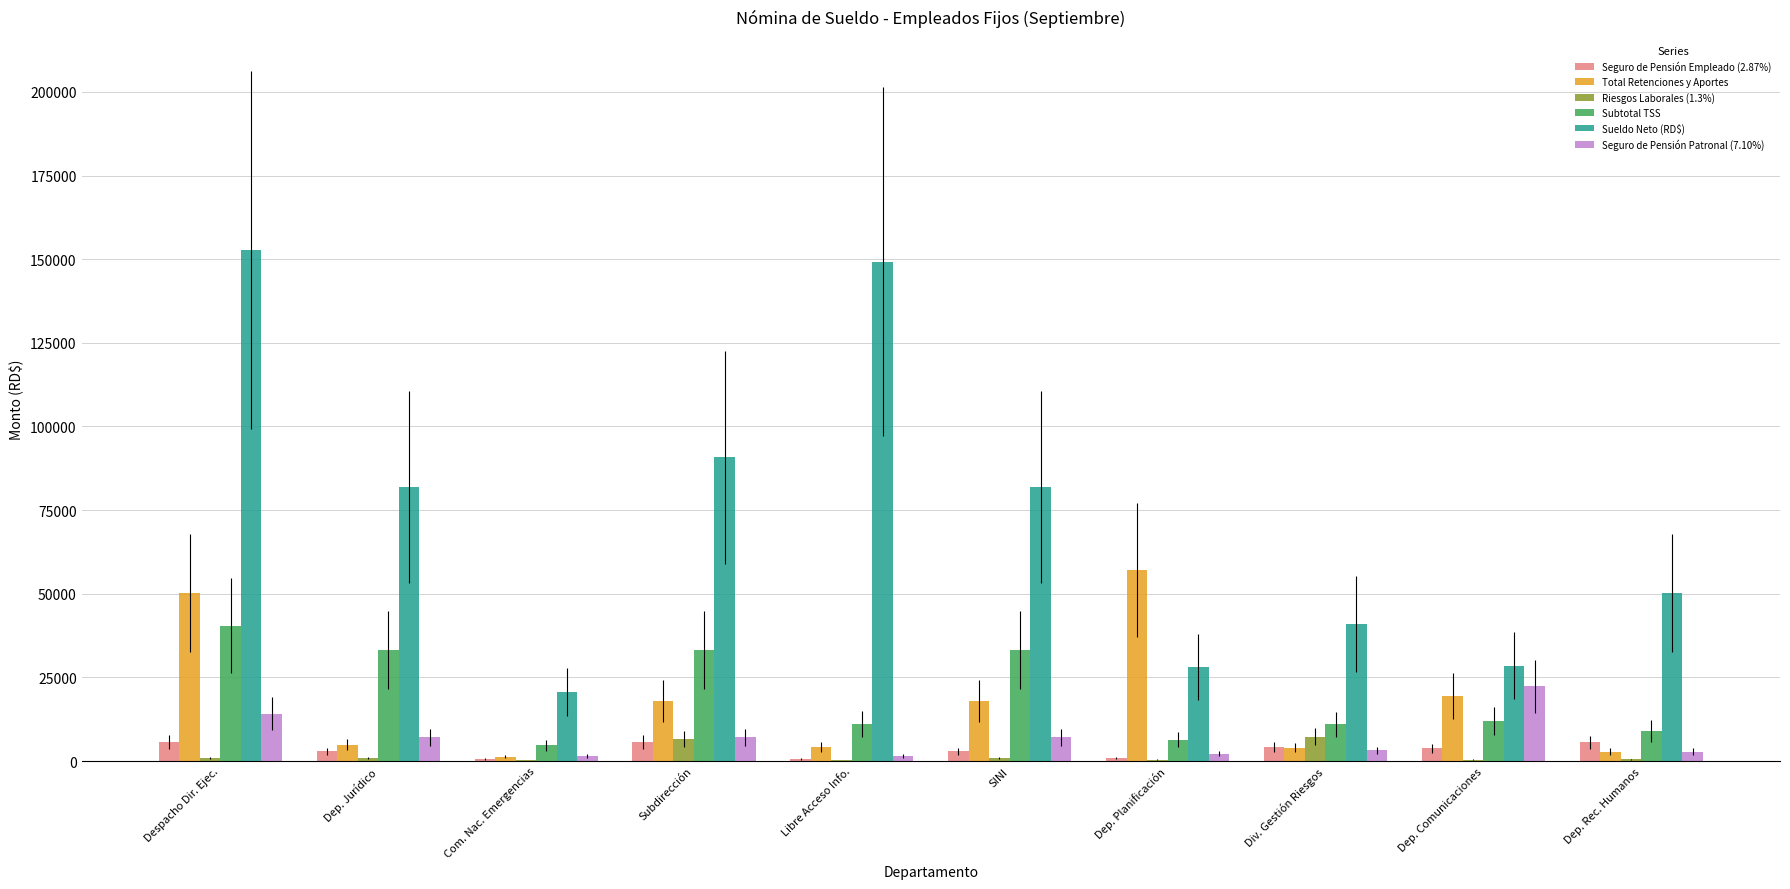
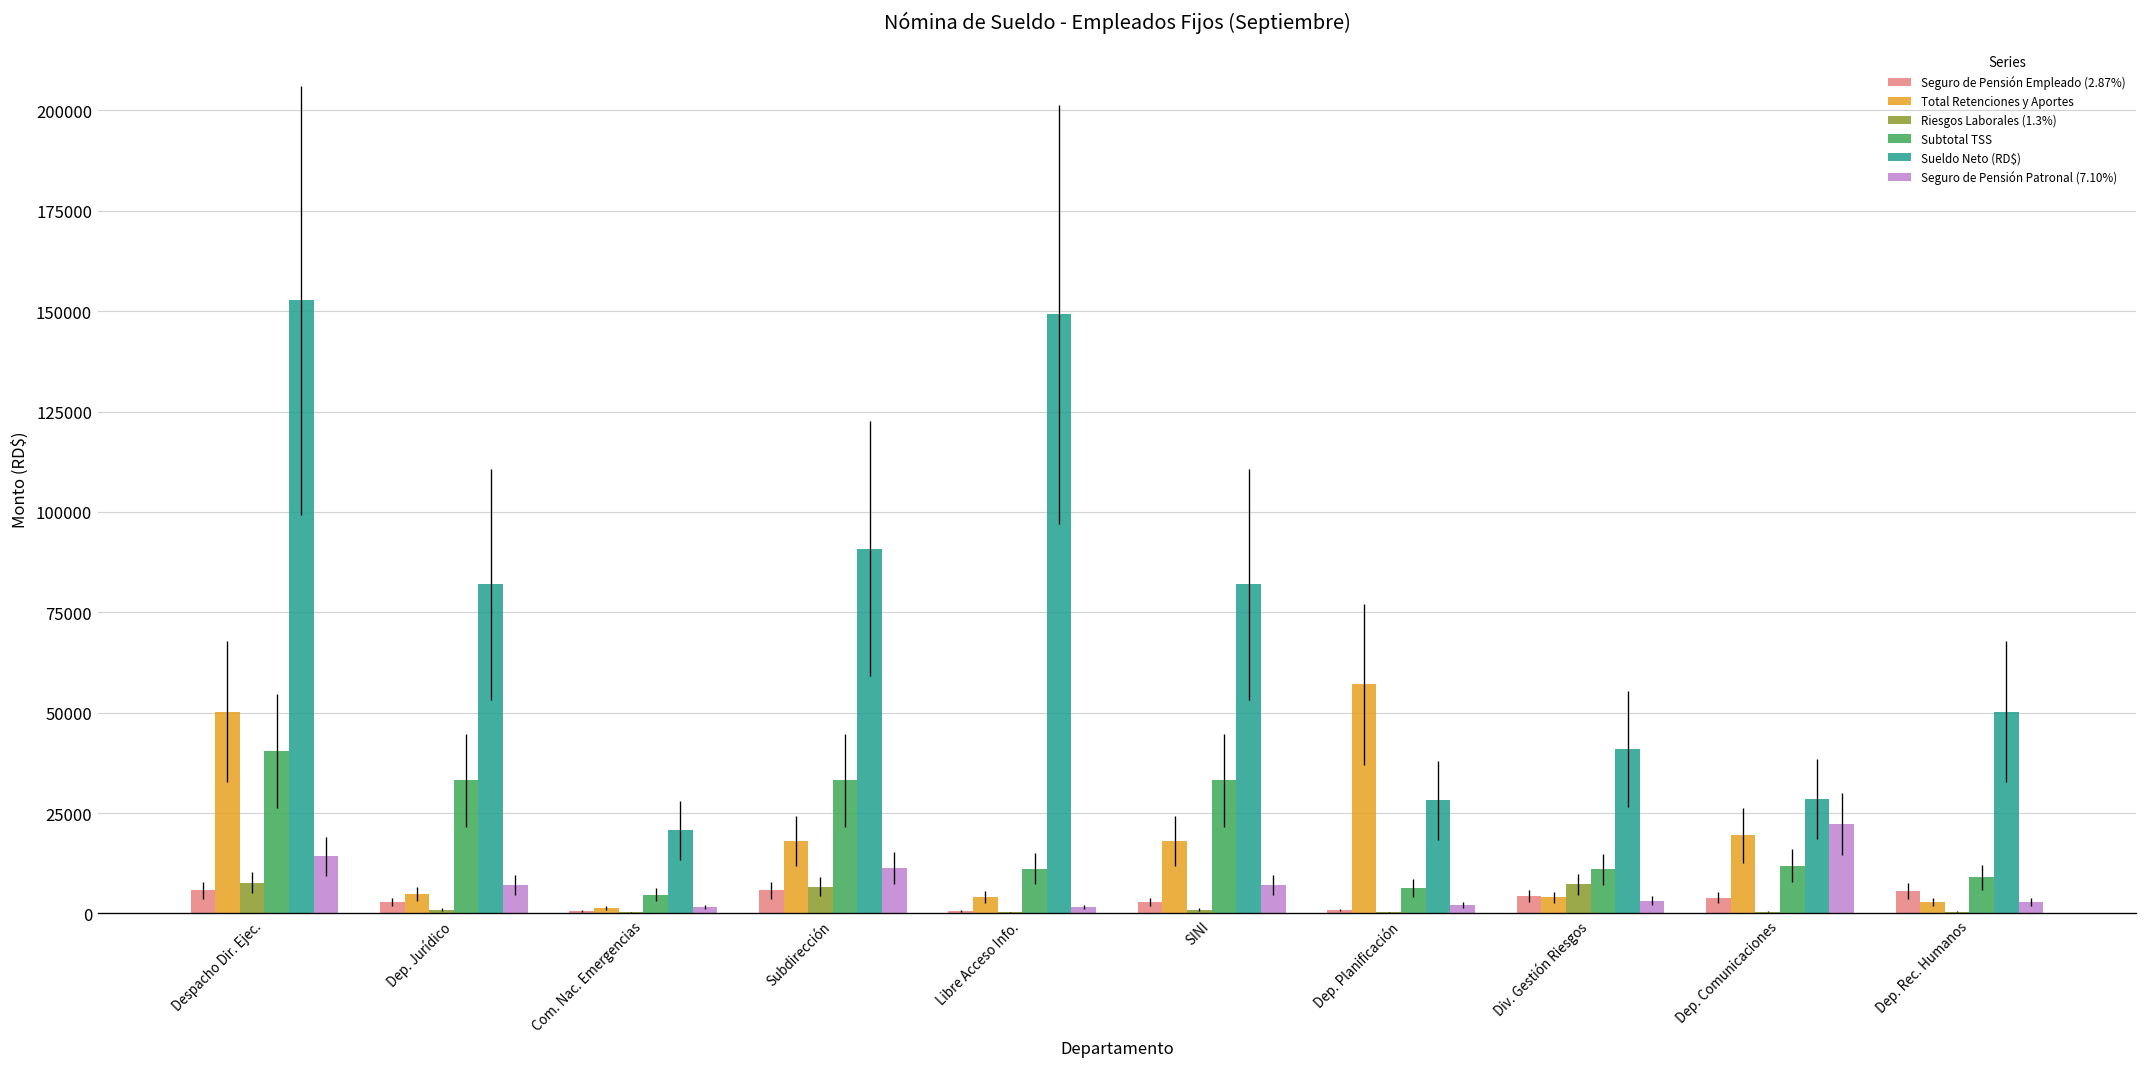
  {
    "Seguro de Pensión Empleado (2.87%)": {
      "Despacho Dir. Ejec.": 6000,
      "Dep. Jurídico": 3000,
      "Subdirección": 6000,
      "SINI": 3000,
      "Dep. Planificación": 1000,
      "Div. Gestión Riesgos": 4000,
      "Dep. Comunicaciones": 4000,
      "Dep. Rec. Humanos": 6000
    },
    "Total Retenciones y Aportes": {
      "Despacho Dir. Ejec.": 50000,
      "Dep. Jurídico": 5000,
      "Com. Nac. Emergencias": 1000,
      "Subdirección": 18000,
      "Libre Acceso Info.": 4000,
      "SINI": 18000,
      "Dep. Planificación": 57000,
      "Div. Gestión Riesgos": 4000,
      "Dep. Comunicaciones": 19000,
      "Dep. Rec. Humanos": 3000
    },
    "Riesgos Laborales (1.3%)": {
-     "Despacho Dir. Ejec.": 1000,
+     "Despacho Dir. Ejec.": 8000,
      "Dep. Jurídico": 1000,
      "Subdirección": 7000,
      "SINI": 1000,
      "Div. Gestión Riesgos": 7000
    },
    "Subtotal TSS": {
      "Despacho Dir. Ejec.": 40000,
      "Dep. Jurídico": 33000,
      "Com. Nac. Emergencias": 5000,
      "Subdirección": 33000,
      "Libre Acceso Info.": 11000,
      "SINI": 33000,
      "Dep. Planificación": 6000,
      "Div. Gestión Riesgos": 11000,
      "Dep. Comunicaciones": 12000,
      "Dep. Rec. Humanos": 9000
    },
    "Sueldo Neto (RD$)": {
      "Despacho Dir. Ejec.": 153000,
      "Dep. Jurídico": 82000,
      "Com. Nac. Emergencias": 21000,
      "Subdirección": 91000,
      "Libre Acceso Info.": 149000,
      "SINI": 82000,
      "Dep. Planificación": 28000,
      "Div. Gestión Riesgos": 41000,
      "Dep. Comunicaciones": 28000,
      "Dep. Rec. Humanos": 50000
    },
    "Seguro de Pensión Patronal (7.10%)": {
      "Despacho Dir. Ejec.": 14000,
      "Dep. Jurídico": 7000,
      "Com. Nac. Emergencias": 2000,
-     "Subdirección": 7000,
+     "Subdirección": 11000,
      "Libre Acceso Info.": 2000,
      "SINI": 7000,
      "Dep. Planificación": 2000,
      "Div. Gestión Riesgos": 3000,
      "Dep. Comunicaciones": 22000,
      "Dep. Rec. Humanos": 3000
    }
  }
